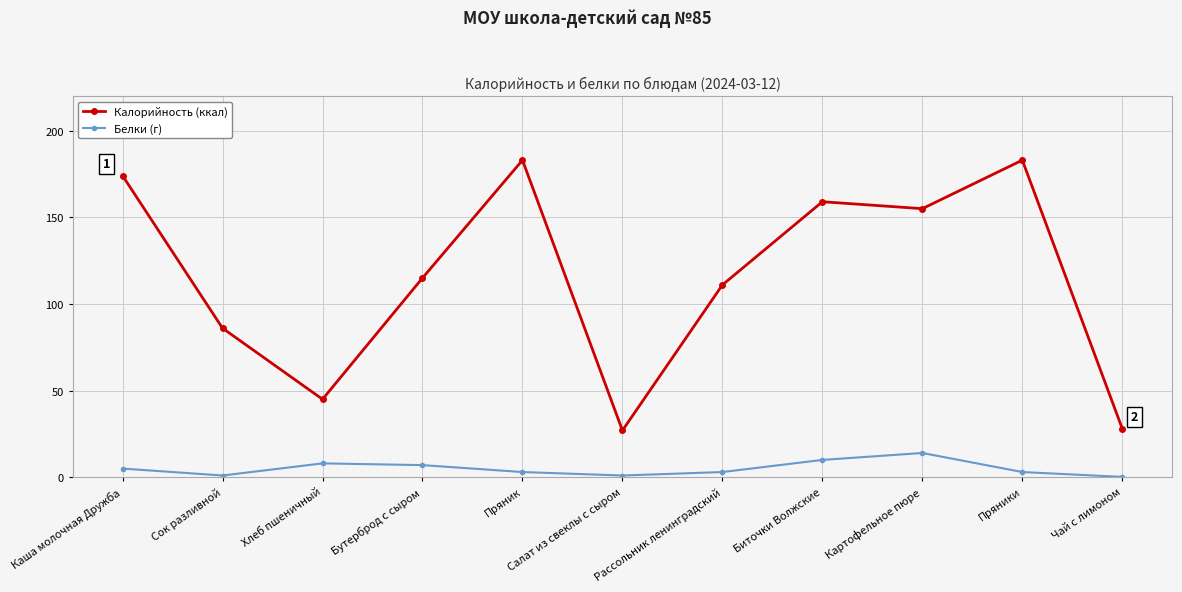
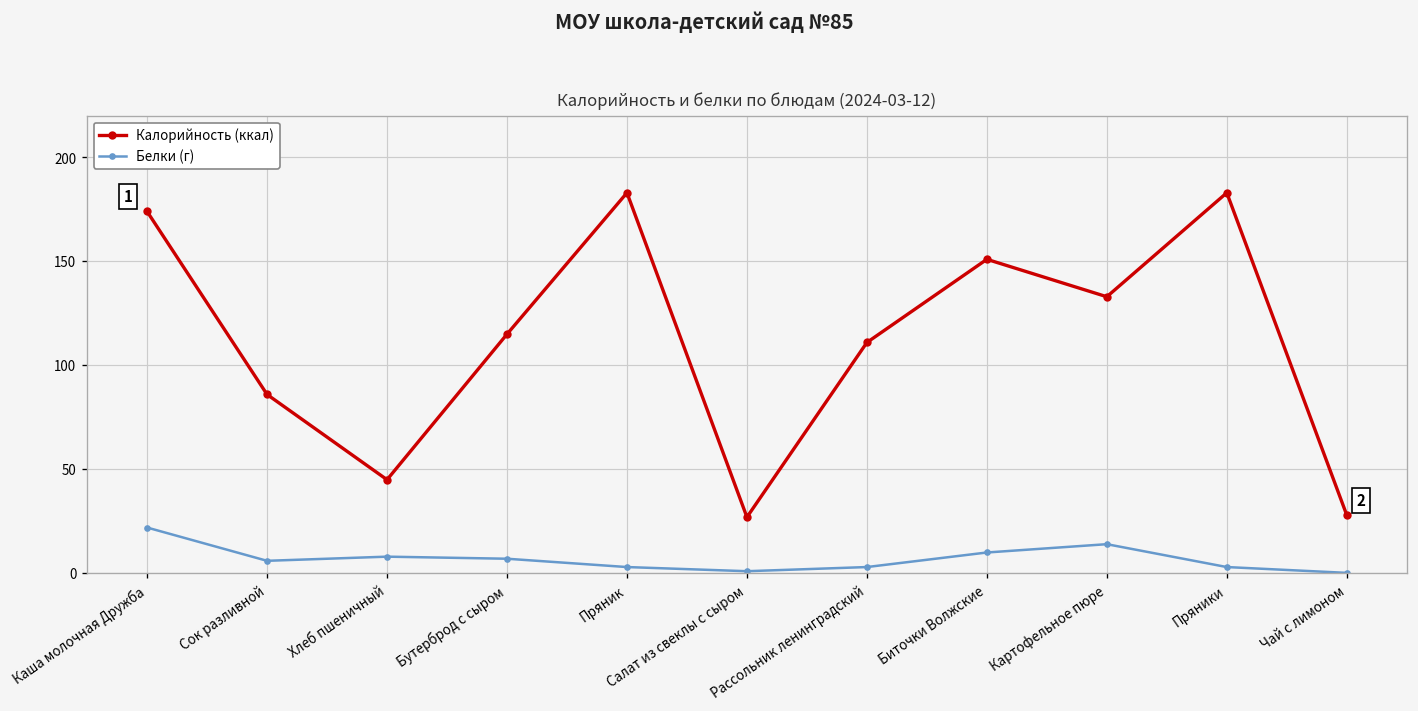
  {
    "Калорийность (ккал)": {
      "Сок разливной": 86,
      "Хлеб пшеничный": 45,
      "Бутерброд с сыром": 115,
      "Пряник": 183,
      "Салат из свеклы с сыром": 27,
      "Рассольник ленинградский": 111,
-     "Биточки Волжские": 159,
-     "Картофельное пюре": 155,
+     "Биточки Волжские": 151,
+     "Картофельное пюре": 133,
      "Пряники": 183
    },
    "Белки (г)": {
-     "Каша молочная Дружба": 5,
-     "Сок разливной": 1,
+     "Каша молочная Дружба": 22,
+     "Сок разливной": 6,
      "Хлеб пшеничный": 8,
      "Бутерброд с сыром": 7,
      "Пряник": 3,
      "Салат из свеклы с сыром": 1,
      "Рассольник ленинградский": 3,
      "Биточки Волжские": 10,
      "Картофельное пюре": 14,
      "Пряники": 3,
      "Чай с лимоном": 0
    }
  }
